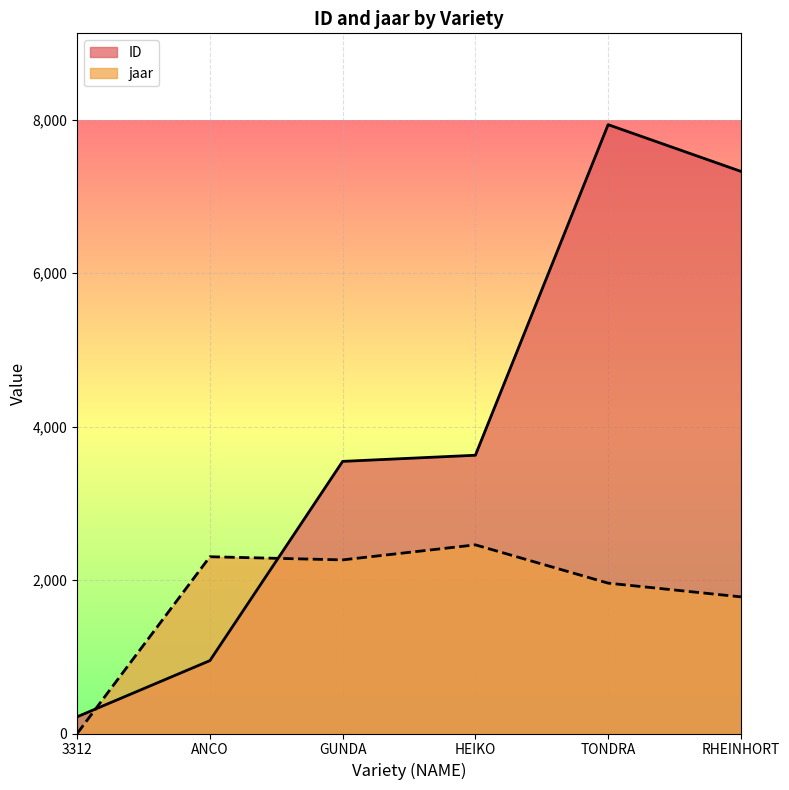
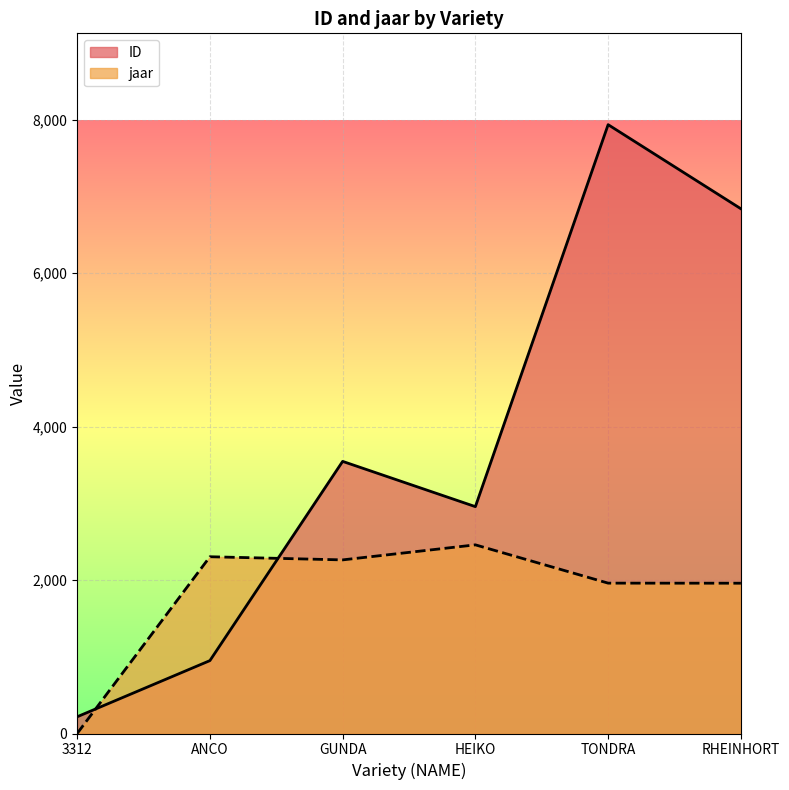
  {
    "ID": {
      "3312": "200",
      "ANCO": "1,000",
      "GUNDA": "3,500",
-     "HEIKO": "3,600",
+     "HEIKO": "3,000",
      "TONDRA": "7,900",
-     "RHEINHORT": "7,300"
+     "RHEINHORT": "6,800"
    },
    "jaar": {
      "3312": "0",
      "ANCO": "2,300",
      "GUNDA": "2,300",
      "HEIKO": "2,500",
      "TONDRA": "2,000",
-     "RHEINHORT": "1,800"
+     "RHEINHORT": "2,000"
    }
  }
